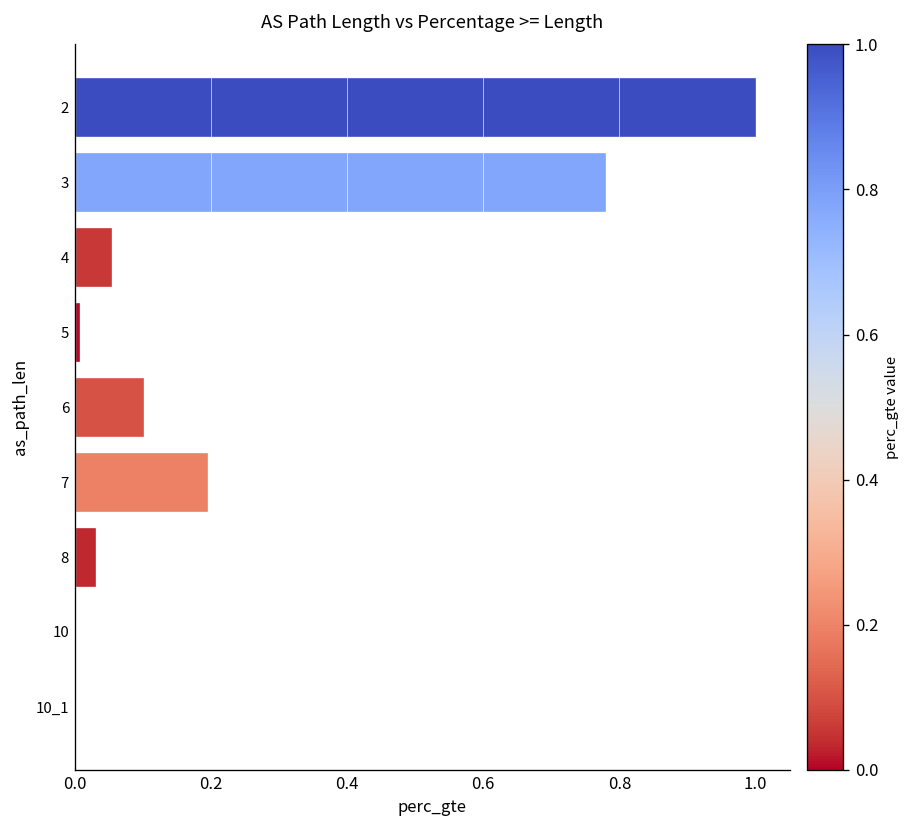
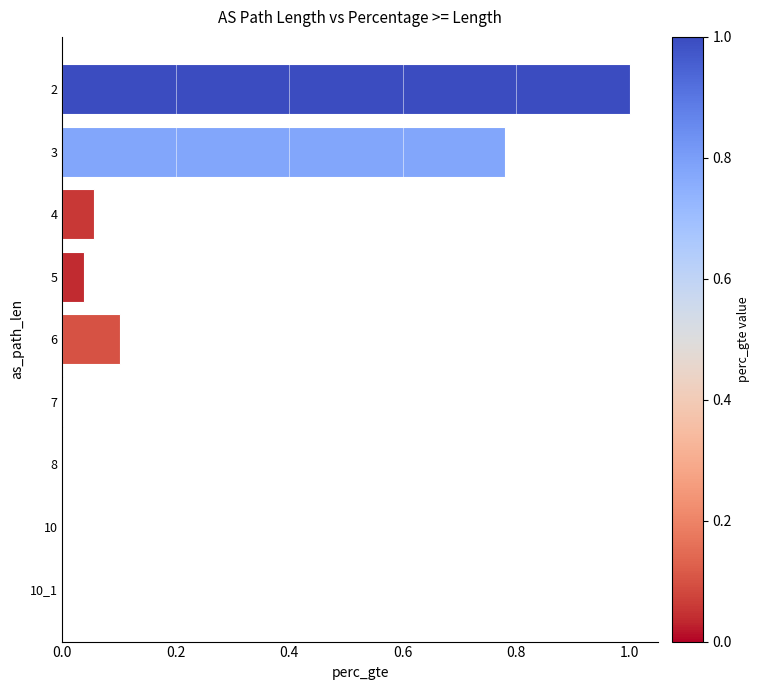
  {
    "2": 1.00,
    "3": 0.78,
    "4": 0.05,
-   "5": 0.01,
+   "5": 0.04,
    "6": 0.10,
-   "7": 0.19,
-   "8": 0.03,
+   "7": 0.00,
+   "8": 0.00,
    "10_1": 0.00
  }
